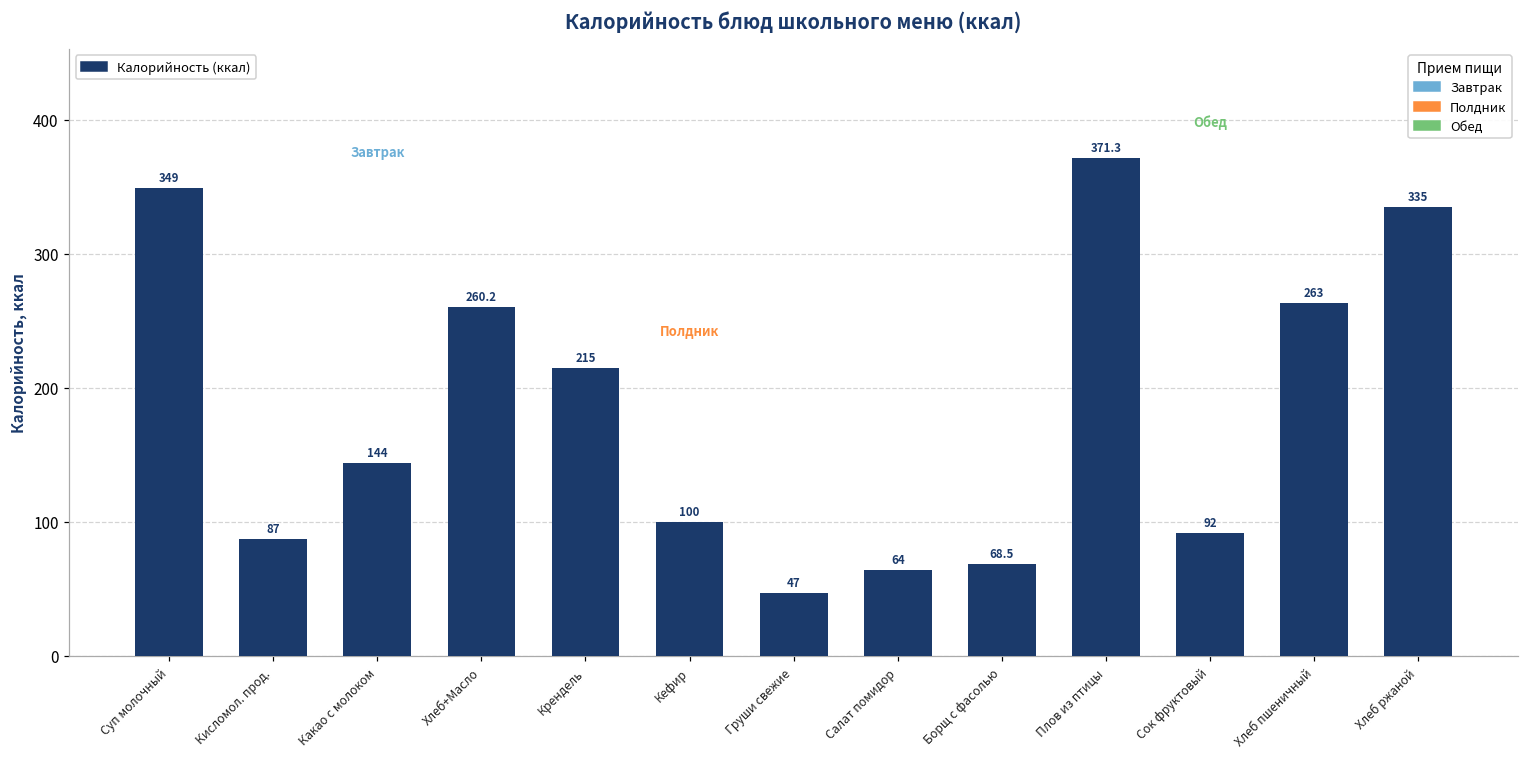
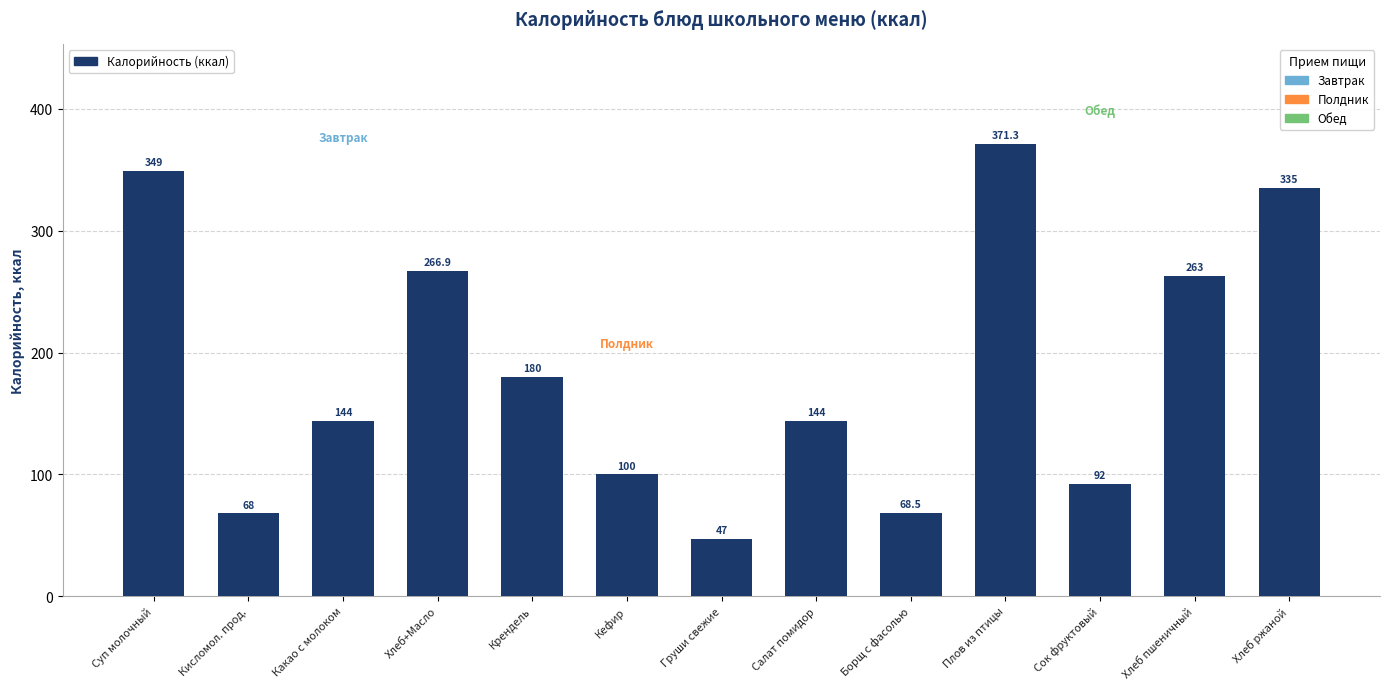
  {
    "Суп молочный": 349,
-   "Кисломол. прод.": 87,
+   "Кисломол. прод.": 68,
    "Какао с молоком": 144,
-   "Хлеб+Масло": 260.2,
-   "Крендель": 215,
+   "Хлеб+Масло": 266.9,
+   "Крендель": 180,
    "Кефир": 100,
    "Груши свежие": 47,
-   "Салат помидор": 64,
+   "Салат помидор": 144,
    "Борщ с фасолью": 68.5,
    "Плов из птицы": 371.3,
    "Сок фруктовый": 92,
    "Хлеб пшеничный": 263,
    "Хлеб ржаной": 335
  }
